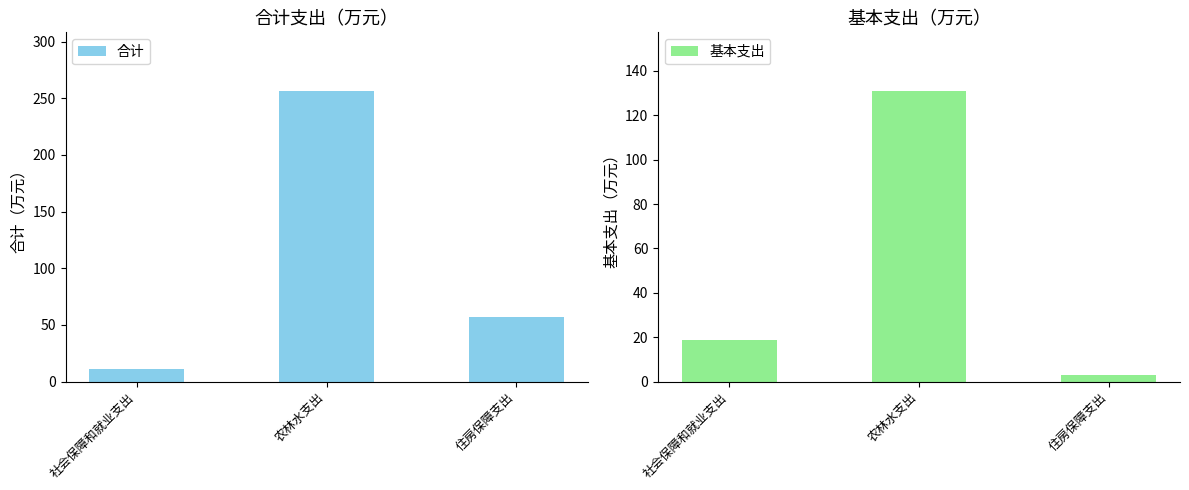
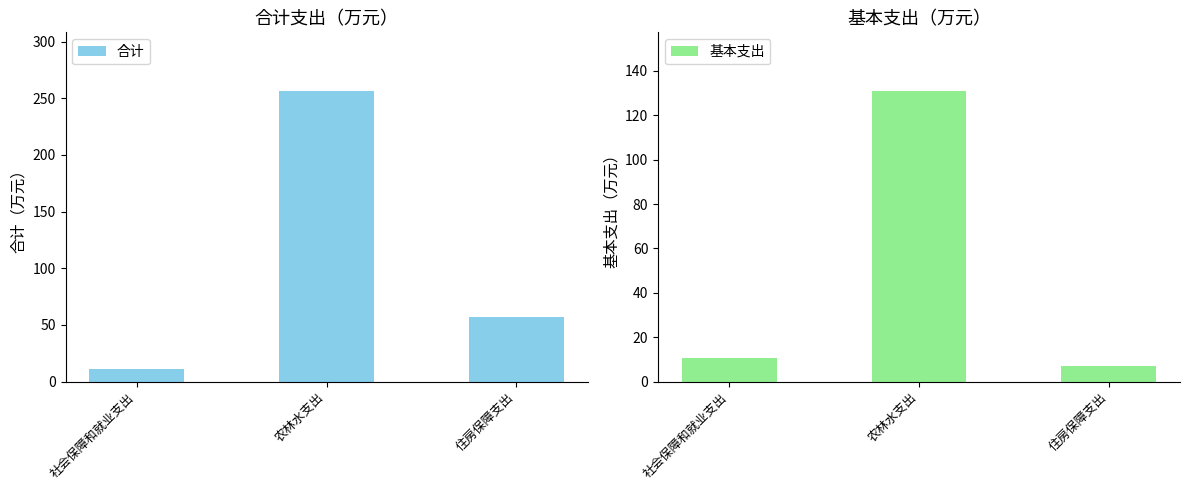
  {
    "合计支出（万元）": {
      "社会保障和就业支出": 11,
      "农林水支出": 257,
      "住房保障支出": 57
    },
    "基本支出（万元）": {
-     "社会保障和就业支出": 19,
+     "社会保障和就业支出": 11,
      "农林水支出": 131,
-     "住房保障支出": 3
+     "住房保障支出": 7
    }
  }
